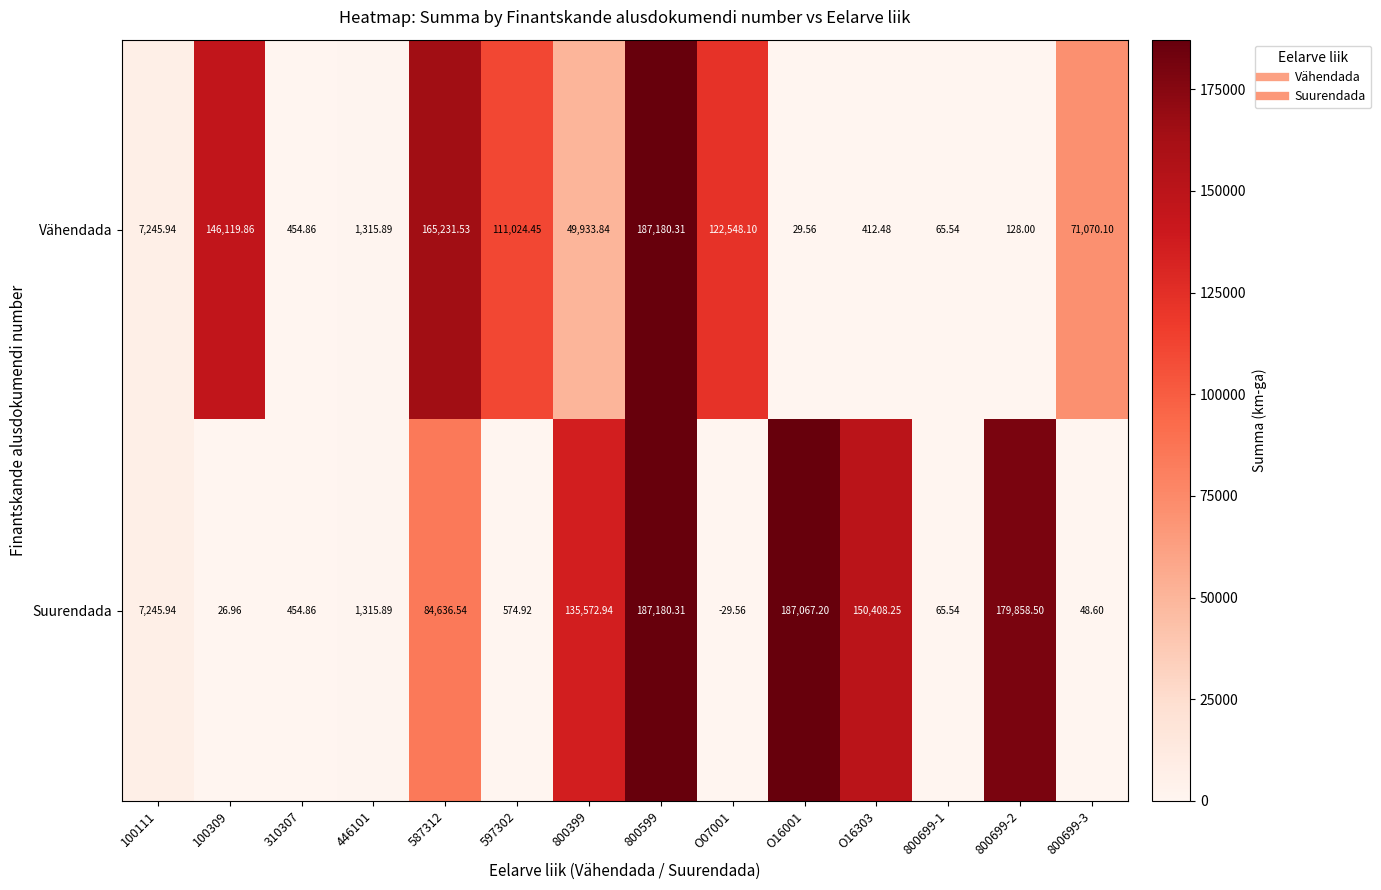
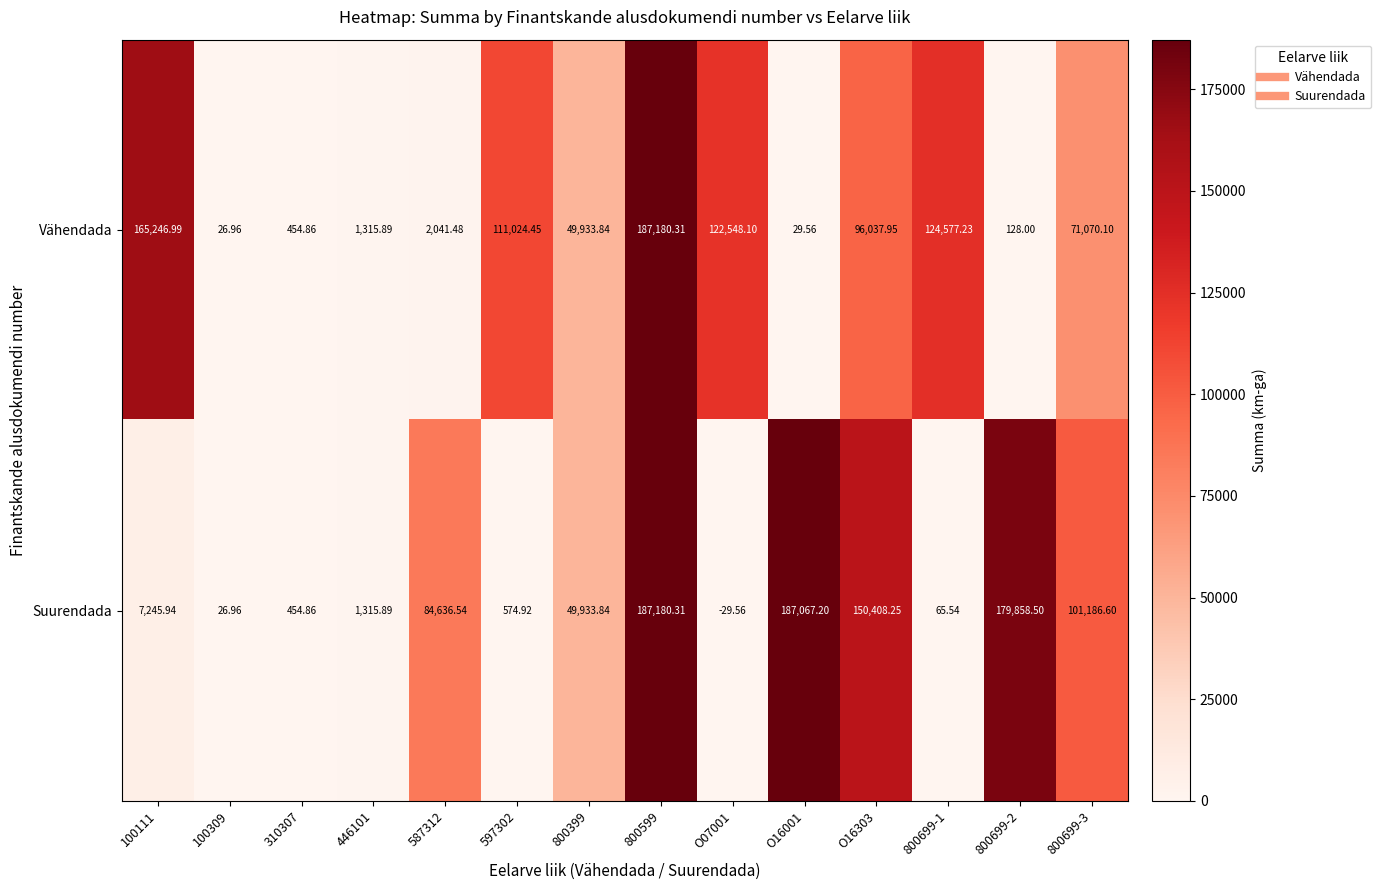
  {
    "Vähendada": {
-     "100111": "7,245.94",
-     "100309": "146,119.86",
+     "100111": "165,246.99",
+     "100309": "26.96",
      "310307": "454.86",
      "446101": "1,315.89",
-     "587312": "165,231.53",
+     "587312": "2,041.48",
      "597302": "111,024.45",
      "800399": "49,933.84",
      "800599": "187,180.31",
      "O07001": "122,548.10",
      "O16001": "29.56",
-     "O16303": "412.48",
-     "800699-1": "65.54",
+     "O16303": "96,037.95",
+     "800699-1": "124,577.23",
      "800699-2": "128.00",
      "800699-3": "71,070.10"
    },
    "Suurendada": {
      "100111": "7,245.94",
      "100309": "26.96",
      "310307": "454.86",
      "446101": "1,315.89",
      "587312": "84,636.54",
      "597302": "574.92",
-     "800399": "135,572.94",
+     "800399": "49,933.84",
      "800599": "187,180.31",
      "O07001": "-29.56",
      "O16001": "187,067.20",
      "O16303": "150,408.25",
      "800699-1": "65.54",
      "800699-2": "179,858.50",
-     "800699-3": "48.60"
+     "800699-3": "101,186.60"
    }
  }
